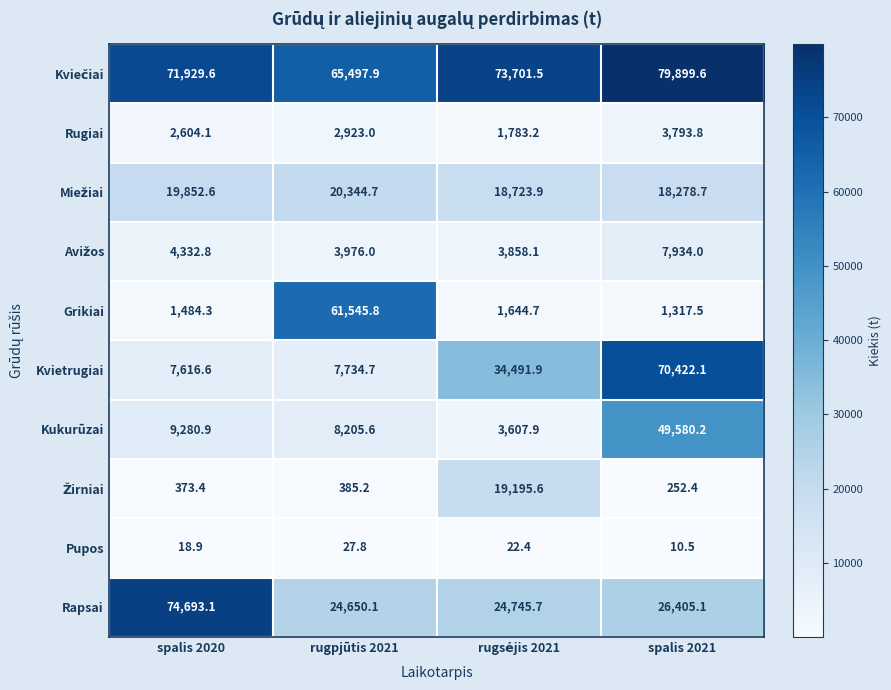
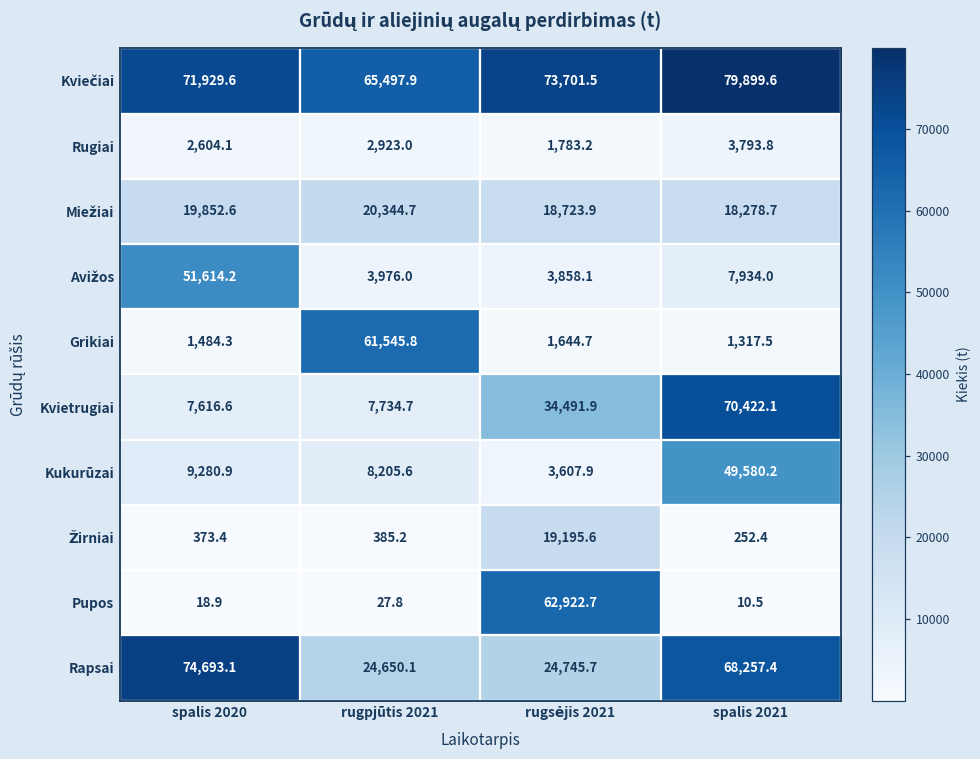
  {
    "Kviečiai": {
      "spalis 2020": "71,929.6",
      "rugpjūtis 2021": "65,497.9",
      "rugsėjis 2021": "73,701.5",
      "spalis 2021": "79,899.6"
    },
    "Rugiai": {
      "spalis 2020": "2,604.1",
      "rugpjūtis 2021": "2,923.0",
      "rugsėjis 2021": "1,783.2",
      "spalis 2021": "3,793.8"
    },
    "Miežiai": {
      "spalis 2020": "19,852.6",
      "rugpjūtis 2021": "20,344.7",
      "rugsėjis 2021": "18,723.9",
      "spalis 2021": "18,278.7"
    },
    "Avižos": {
-     "spalis 2020": "4,332.8",
+     "spalis 2020": "51,614.2",
      "rugpjūtis 2021": "3,976.0",
      "rugsėjis 2021": "3,858.1",
      "spalis 2021": "7,934.0"
    },
    "Grikiai": {
      "spalis 2020": "1,484.3",
      "rugpjūtis 2021": "61,545.8",
      "rugsėjis 2021": "1,644.7",
      "spalis 2021": "1,317.5"
    },
    "Kvietrugiai": {
      "spalis 2020": "7,616.6",
      "rugpjūtis 2021": "7,734.7",
      "rugsėjis 2021": "34,491.9",
      "spalis 2021": "70,422.1"
    },
    "Kukurūzai": {
      "spalis 2020": "9,280.9",
      "rugpjūtis 2021": "8,205.6",
      "rugsėjis 2021": "3,607.9",
      "spalis 2021": "49,580.2"
    },
    "Žirniai": {
      "spalis 2020": "373.4",
      "rugpjūtis 2021": "385.2",
      "rugsėjis 2021": "19,195.6",
      "spalis 2021": "252.4"
    },
    "Pupos": {
      "spalis 2020": "18.9",
      "rugpjūtis 2021": "27.8",
-     "rugsėjis 2021": "22.4",
+     "rugsėjis 2021": "62,922.7",
      "spalis 2021": "10.5"
    },
    "Rapsai": {
      "spalis 2020": "74,693.1",
      "rugpjūtis 2021": "24,650.1",
      "rugsėjis 2021": "24,745.7",
-     "spalis 2021": "26,405.1"
+     "spalis 2021": "68,257.4"
    }
  }
